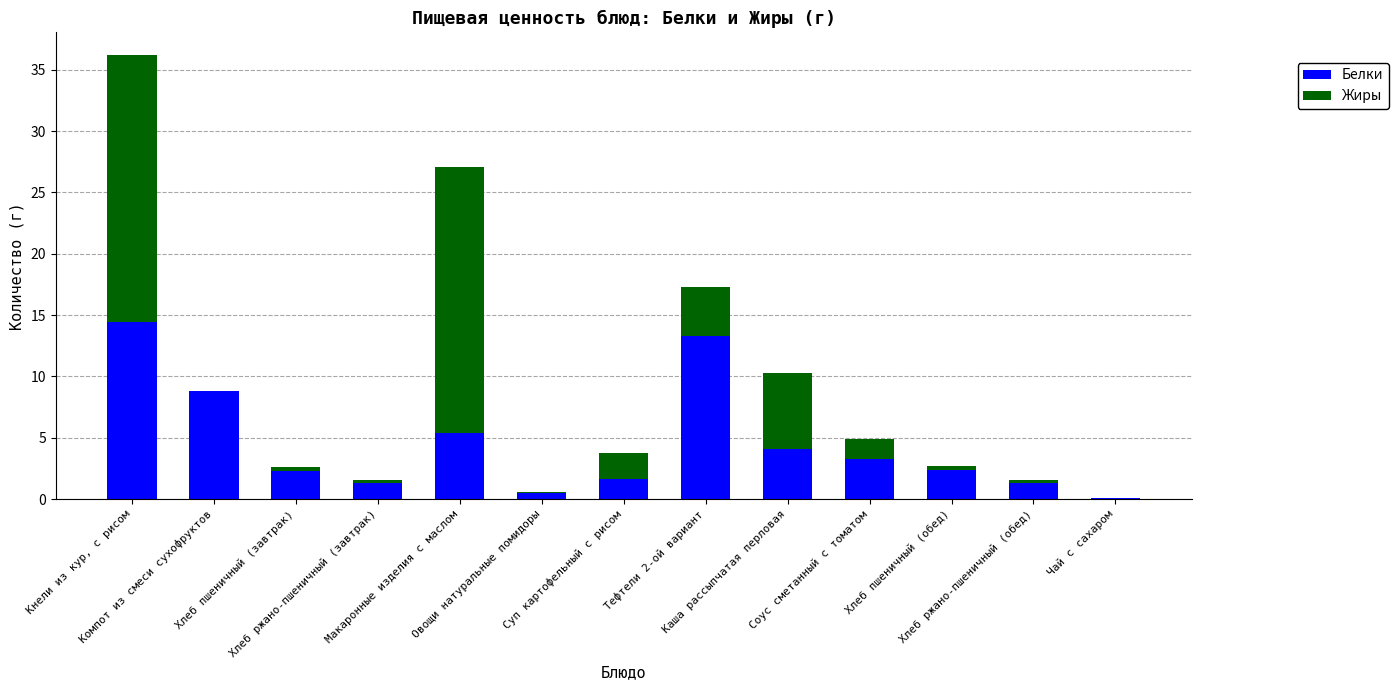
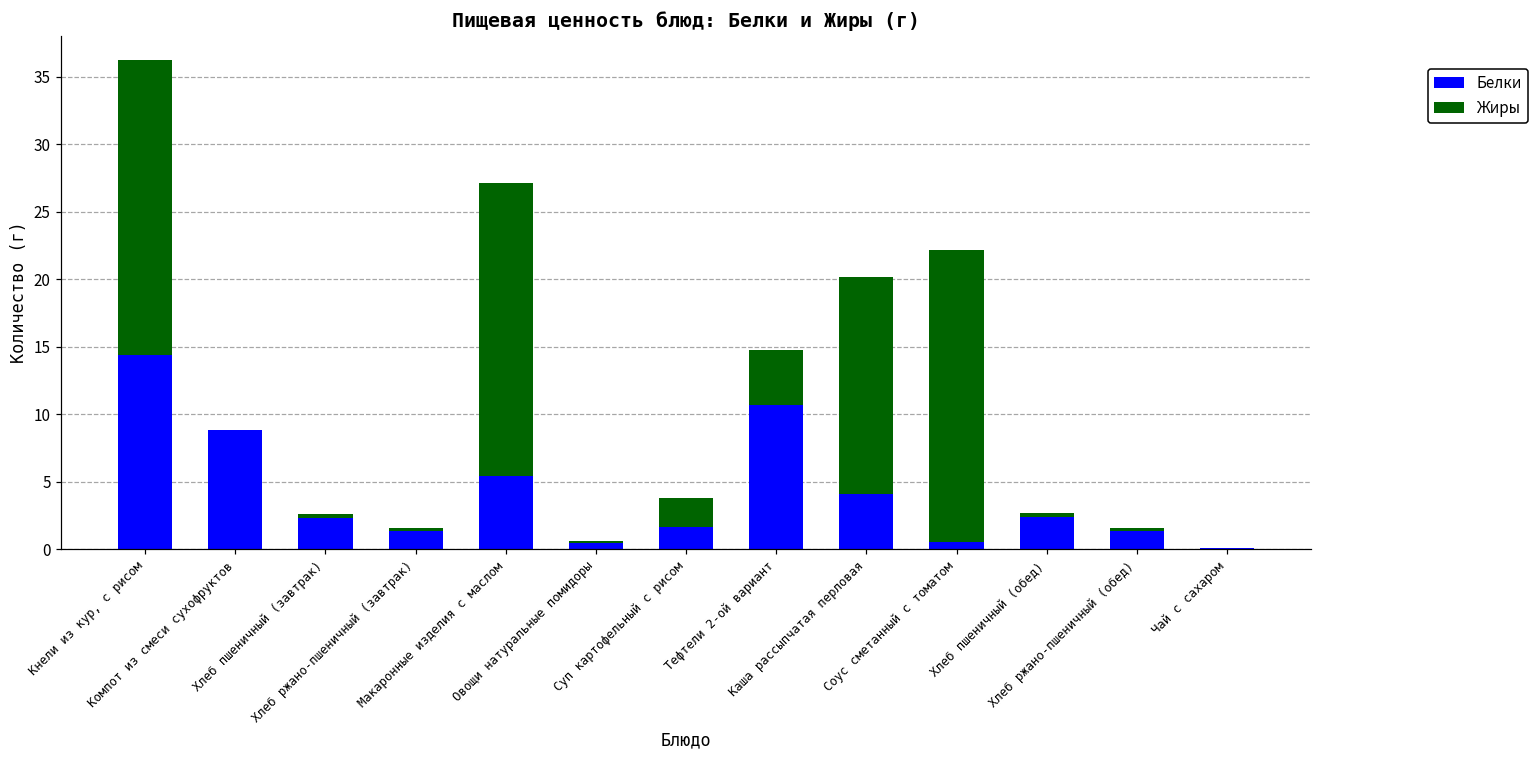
  {
    "Белки": {
      "Кнели из кур, с рисом": 14.4,
      "Компот из смеси сухофруктов": 8.8,
      "Хлеб пшеничный (завтрак)": 2.3,
      "Хлеб ржано-пшеничный (завтрак)": 1.3,
      "Макаронные изделия с маслом": 5.4,
      "Овощи натуральные помидоры": 0.5,
      "Суп картофельный с рисом": 1.6,
-     "Тефтели 2-ой вариант": 13.3,
+     "Тефтели 2-ой вариант": 10.7,
      "Каша рассыпчатая перловая": 4.1,
-     "Соус сметанный с томатом": 3.3,
+     "Соус сметанный с томатом": 0.5,
      "Хлеб пшеничный (обед)": 2.4,
      "Хлеб ржано-пшеничный (обед)": 1.3
    },
    "Жиры": {
      "Кнели из кур, с рисом": 21.8,
      "Компот из смеси сухофруктов": 0.0,
      "Хлеб пшеничный (завтрак)": 0.3,
      "Хлеб ржано-пшеничный (завтрак)": 0.2,
      "Макаронные изделия с маслом": 21.7,
      "Суп картофельный с рисом": 2.2,
      "Тефтели 2-ой вариант": 4.0,
-     "Каша рассыпчатая перловая": 6.2,
-     "Соус сметанный с томатом": 1.6,
+     "Каша рассыпчатая перловая": 16.1,
+     "Соус сметанный с томатом": 21.6,
      "Хлеб пшеничный (обед)": 0.3,
      "Хлеб ржано-пшеничный (обед)": 0.2,
      "Чай с сахаром": 0.0
    }
  }
